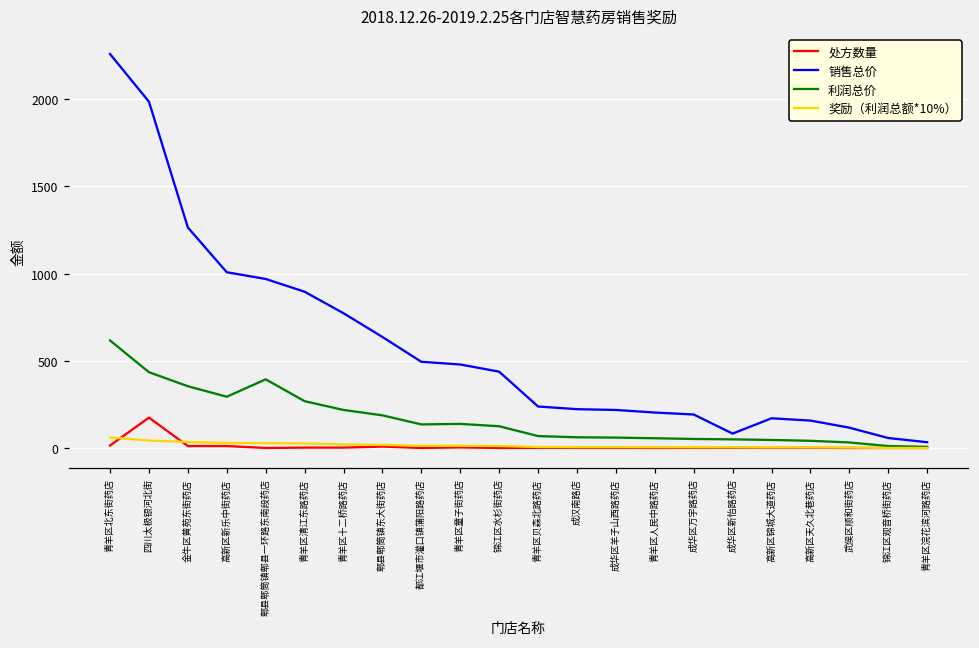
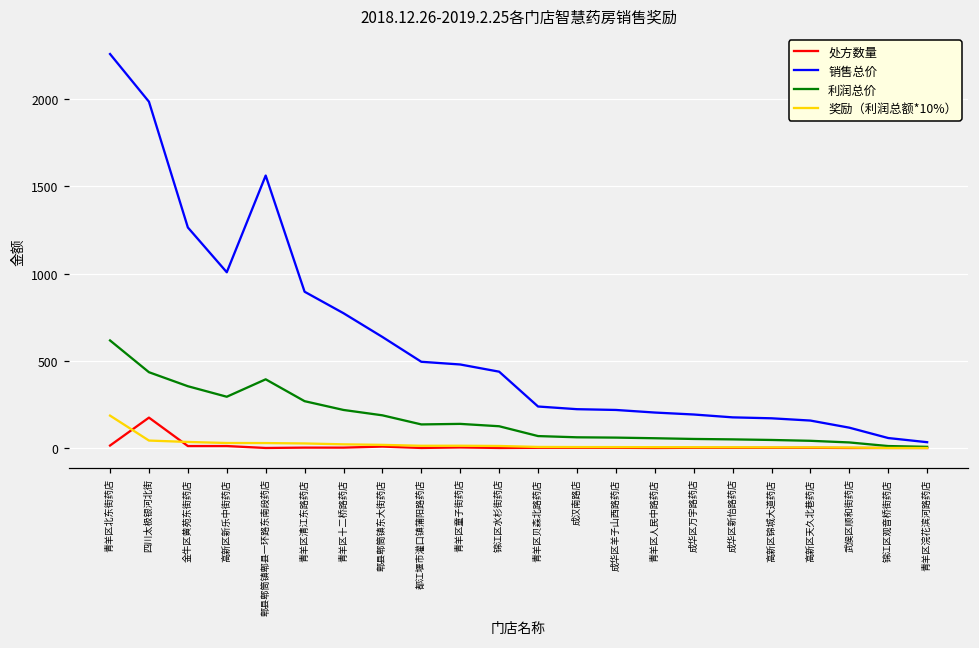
  {
    "处方数量": {
      "青羊区北东街药店": 20,
      "四川太极银河北街": 180,
      "金牛区黄苑东街药店": 10,
      "高新区新乐中街药店": 10,
      "郫县郫筒镇郫县一环路东南段药店": 0,
      "青羊区清江东路药店": 0,
      "青羊区十二桥路药店": 0
    },
    "销售总价": {
      "青羊区北东街药店": 2260,
      "四川太极银河北街": 1990,
      "金牛区黄苑东街药店": 1270,
      "高新区新乐中街药店": 1010,
-     "郫县郫筒镇郫县一环路东南段药店": 970,
+     "郫县郫筒镇郫县一环路东南段药店": 1560,
      "青羊区清江东路药店": 900,
      "青羊区十二桥路药店": 770,
      "郫县郫筒镇东大街药店": 640,
      "都江堰市灌口镇蒲阳路药店": 500,
      "青羊区童子街药店": 480,
      "锦江区水杉街药店": 440,
      "青羊区贝森北路药店": 240,
      "成汉南路店": 220,
      "成华区羊子山西路药店": 220,
      "青羊区人民中路药店": 200,
      "成华区万宇路药店": 190,
-     "成华区新怡路药店": 80,
+     "成华区新怡路药店": 180,
      "高新区锦城大道药店": 170,
      "高新区天久北巷药店": 160,
      "武侯区顺和街药店": 120,
      "锦江区观音桥街药店": 60,
      "青羊区浣花滨河路药店": 30
    },
    "利润总价": {
      "青羊区北东街药店": 620,
      "四川太极银河北街": 440,
      "金牛区黄苑东街药店": 350,
      "高新区新乐中街药店": 290,
      "郫县郫筒镇郫县一环路东南段药店": 390,
      "青羊区清江东路药店": 270,
      "青羊区十二桥路药店": 220,
      "郫县郫筒镇东大街药店": 190,
      "都江堰市灌口镇蒲阳路药店": 140,
      "青羊区童子街药店": 140,
      "锦江区水杉街药店": 130,
      "青羊区贝森北路药店": 70,
      "成汉南路店": 60,
      "成华区羊子山西路药店": 60,
      "青羊区人民中路药店": 60,
      "成华区万宇路药店": 50,
      "成华区新怡路药店": 50,
      "高新区锦城大道药店": 50,
      "高新区天久北巷药店": 40,
      "武侯区顺和街药店": 30
    },
    "奖励（利润总额*10%）": {
-     "青羊区北东街药店": 60,
+     "青羊区北东街药店": 190,
      "四川太极银河北街": 40,
      "金牛区黄苑东街药店": 40,
      "高新区新乐中街药店": 30,
      "郫县郫筒镇郫县一环路东南段药店": 30,
      "青羊区清江东路药店": 30,
      "青羊区十二桥路药店": 20
    }
  }
